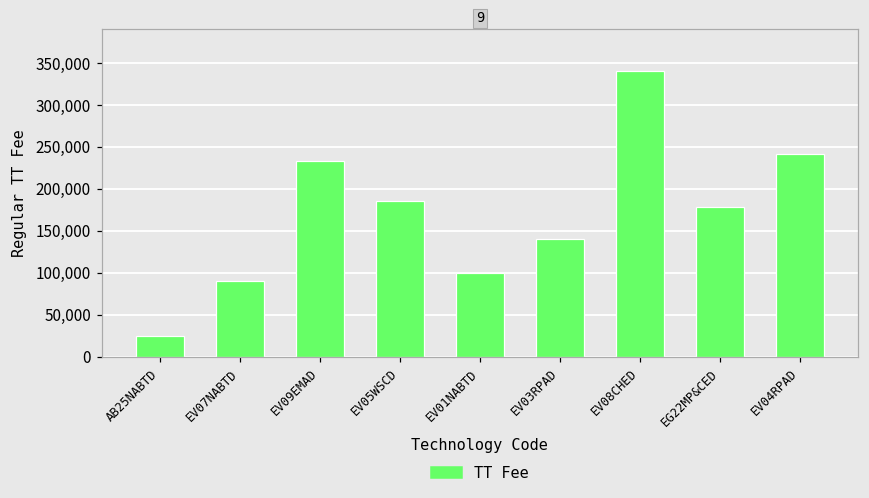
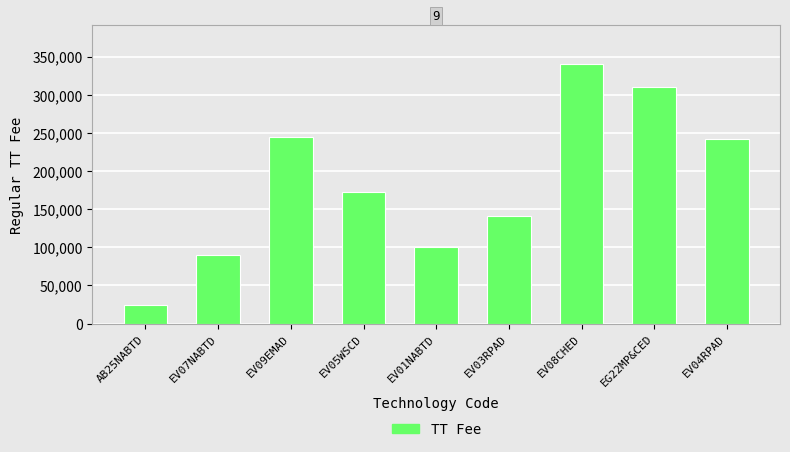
  {
    "AB25NABTD": "30,000",
    "EV07NABTD": "90,000",
-   "EV09EMAD": "230,000",
-   "EV05WSCD": "190,000",
+   "EV09EMAD": "250,000",
+   "EV05WSCD": "170,000",
    "EV01NABTD": "100,000",
    "EV03RPAD": "140,000",
    "EV08CHED": "340,000",
-   "EG22MP&CED": "180,000",
+   "EG22MP&CED": "310,000",
    "EV04RPAD": "240,000"
  }
